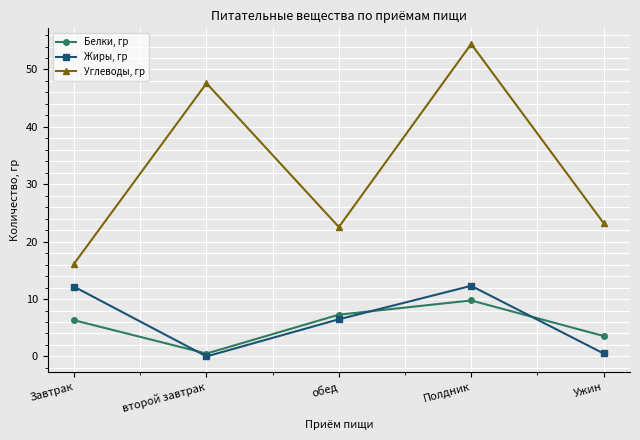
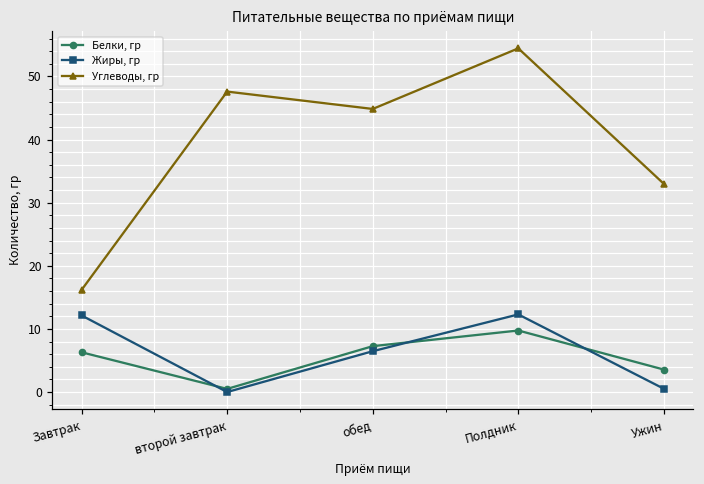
  {
    "Углеводы, гр": {
      "Завтрак": 16,
      "второй завтрак": 48,
-     "обед": 23,
+     "обед": 45,
      "Полдник": 54,
-     "Ужин": 23
+     "Ужин": 33
    }
  }
